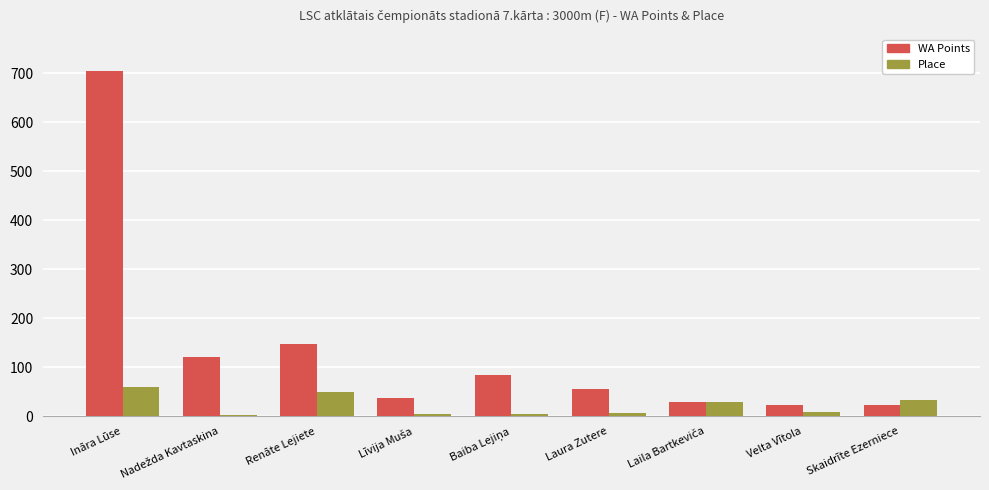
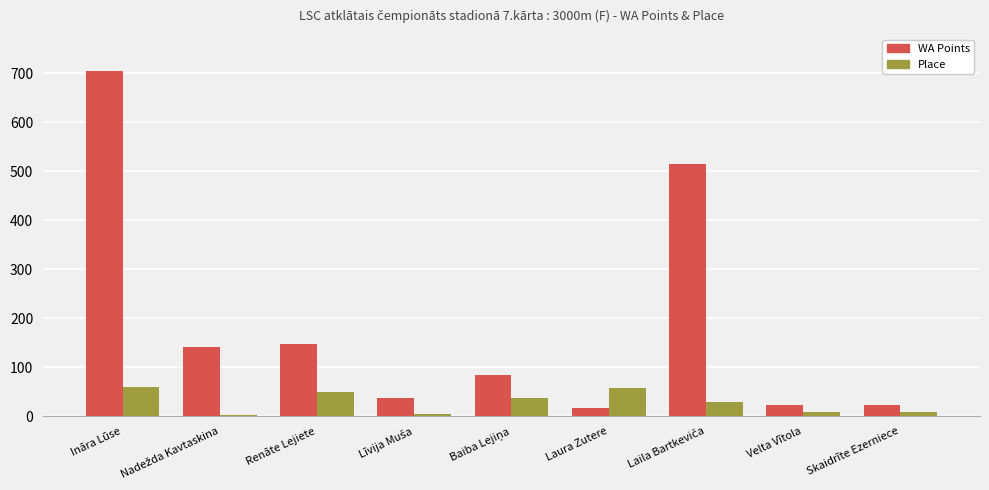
  {
    "WA Points": {
      "Ināra Lūse": 700,
-     "Nadežda Kavtaskina": 120,
+     "Nadežda Kavtaskina": 140,
      "Renāte Lejiete": 150,
      "Līvija Muša": 40,
      "Baiba Lejiņa": 90,
-     "Laura Zutere": 60,
-     "Laila Bartkeviča": 30,
+     "Laura Zutere": 20,
+     "Laila Bartkeviča": 520,
      "Velta Vītola": 20,
      "Skaidrīte Ezerniece": 20
    },
    "Place": {
      "Ināra Lūse": 60,
      "Renāte Lejiete": 50,
-     "Baiba Lejiņa": 10,
-     "Laura Zutere": 10,
+     "Baiba Lejiņa": 40,
+     "Laura Zutere": 60,
      "Laila Bartkeviča": 30,
      "Velta Vītola": 10,
-     "Skaidrīte Ezerniece": 30
+     "Skaidrīte Ezerniece": 10
    }
  }
